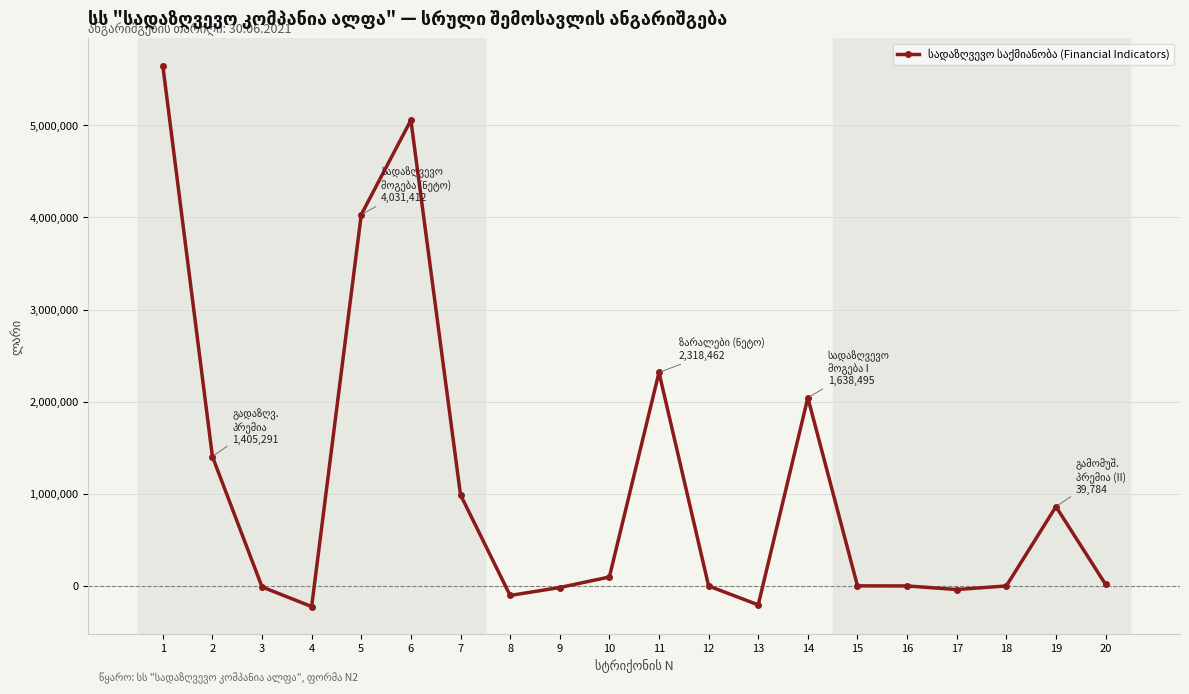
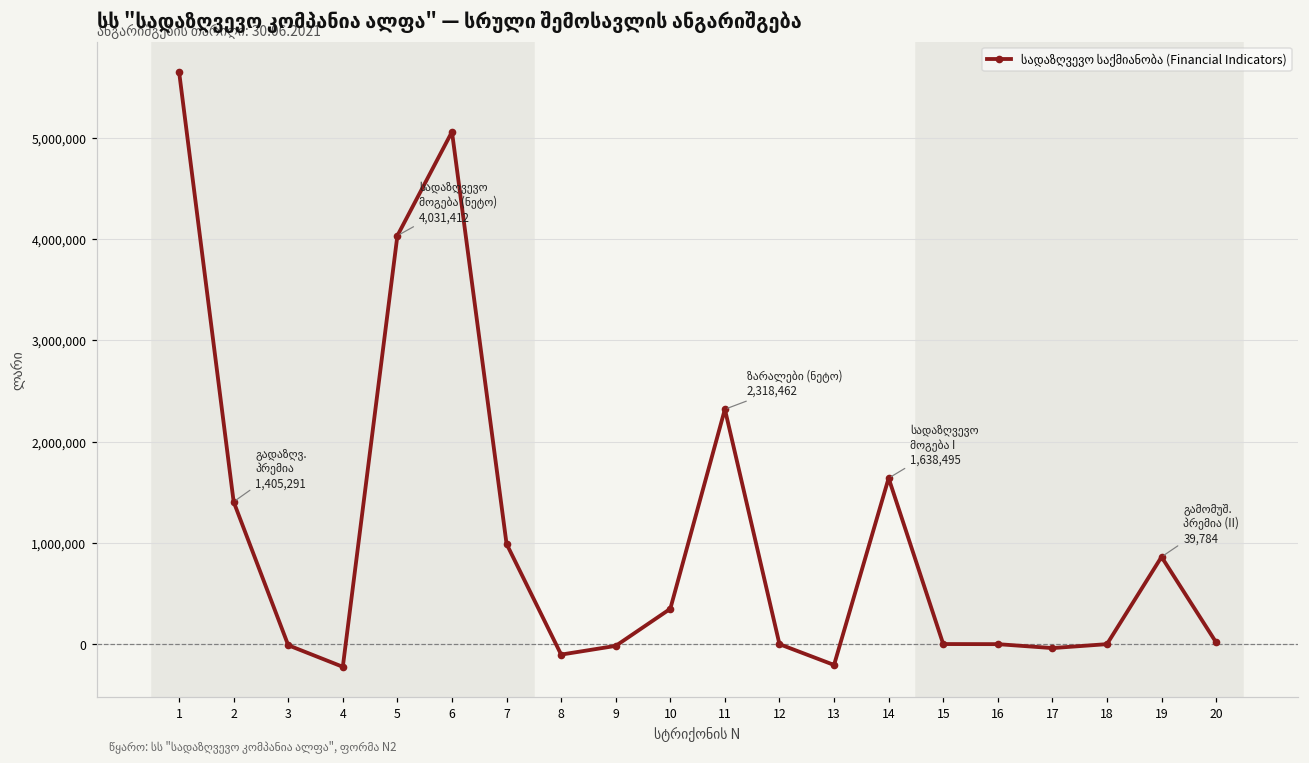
  {
    "1": "5,600,000",
    "3": "0",
    "4": "-200,000",
    "6": "5,100,000",
    "7": "1,000,000",
    "8": "-100,000",
    "9": "0",
-   "10": "100,000",
+   "10": "300,000",
    "12": "0",
    "13": "-200,000",
-   "14": "2,000,000",
+   "14": "1,600,000",
    "15": "0",
    "16": "0",
    "17": "0",
    "18": "0",
    "20": "0"
  }
